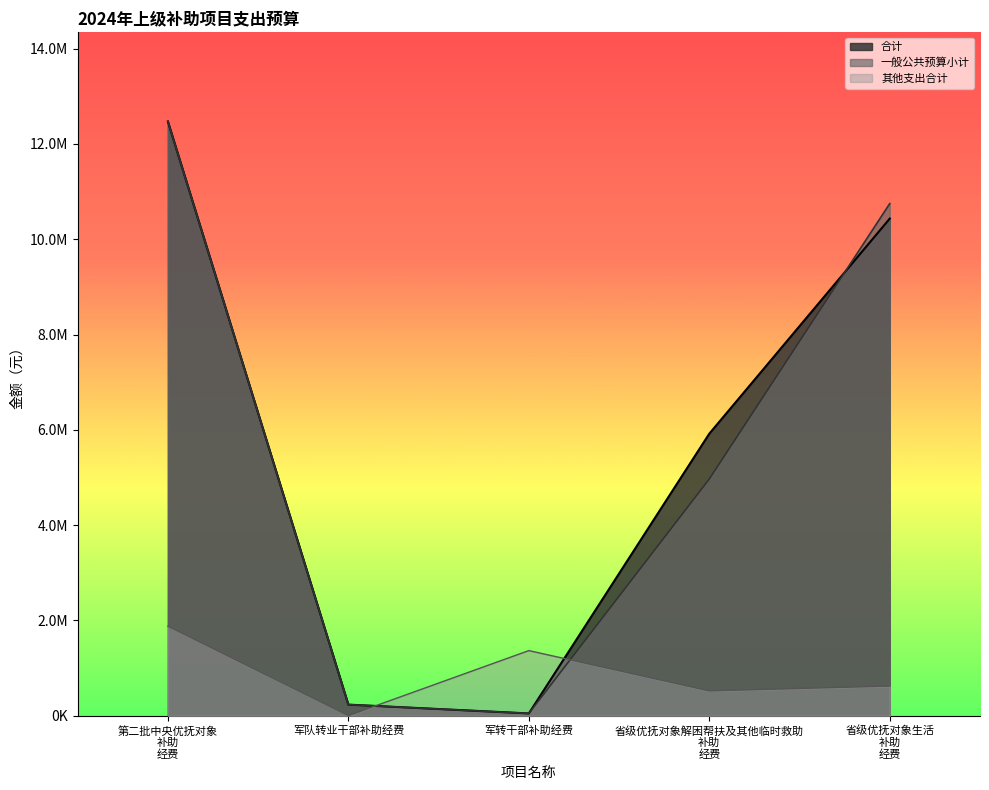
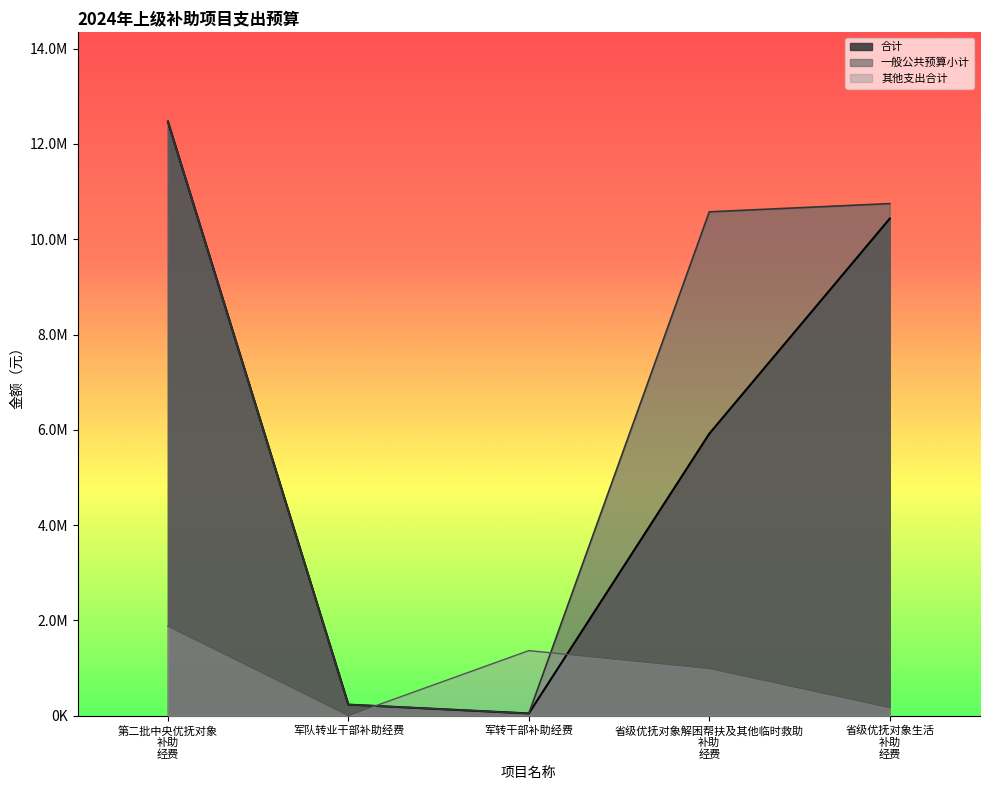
  {
    "合计": {
      "省级优抚对象解困帮扶及其他临时救助 补助 经费": 5900000,
      "省级优抚对象生活 补助 经费": 10400000
    },
    "一般公共预算小计": {
-     "省级优抚对象解困帮扶及其他临时救助 补助 经费": 5000000,
+     "省级优抚对象解困帮扶及其他临时救助 补助 经费": 10600000,
      "省级优抚对象生活 补助 经费": 10700000
    },
    "其他支出合计": {
      "第二批中央优抚对象 补助 经费": 1900000,
      "军队转业干部补助经费": 0,
      "军转干部补助经费": 1400000,
-     "省级优抚对象解困帮扶及其他临时救助 补助 经费": 500000,
-     "省级优抚对象生活 补助 经费": 600000
+     "省级优抚对象解困帮扶及其他临时救助 补助 经费": 1000000,
+     "省级优抚对象生活 补助 经费": 200000
    }
  }
